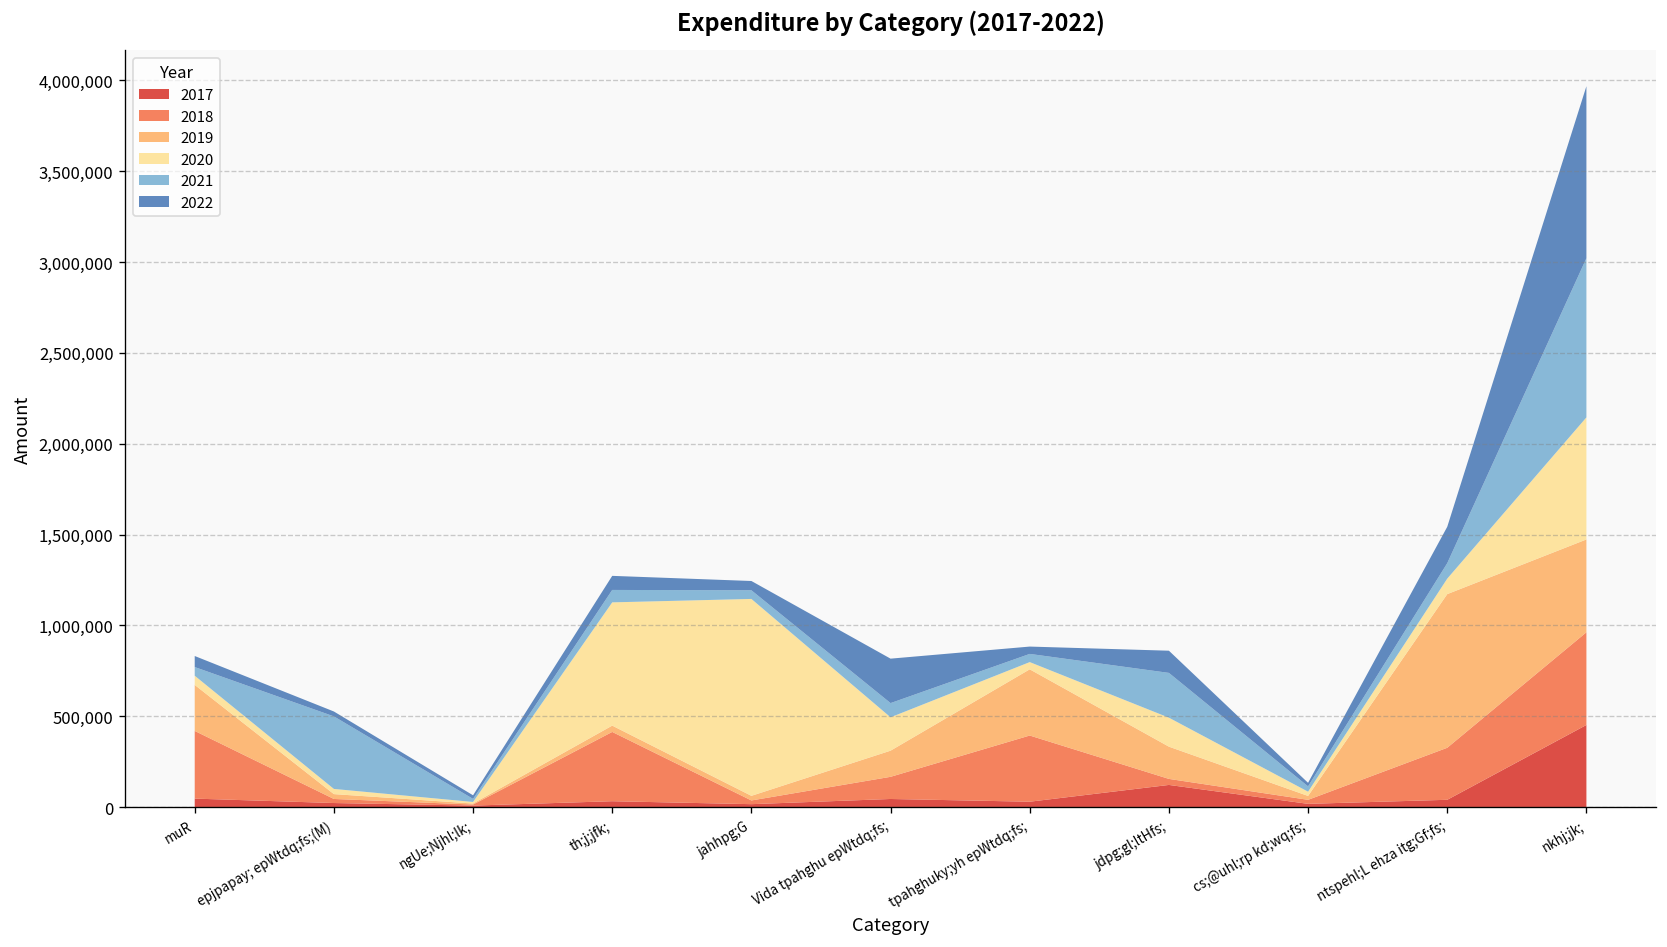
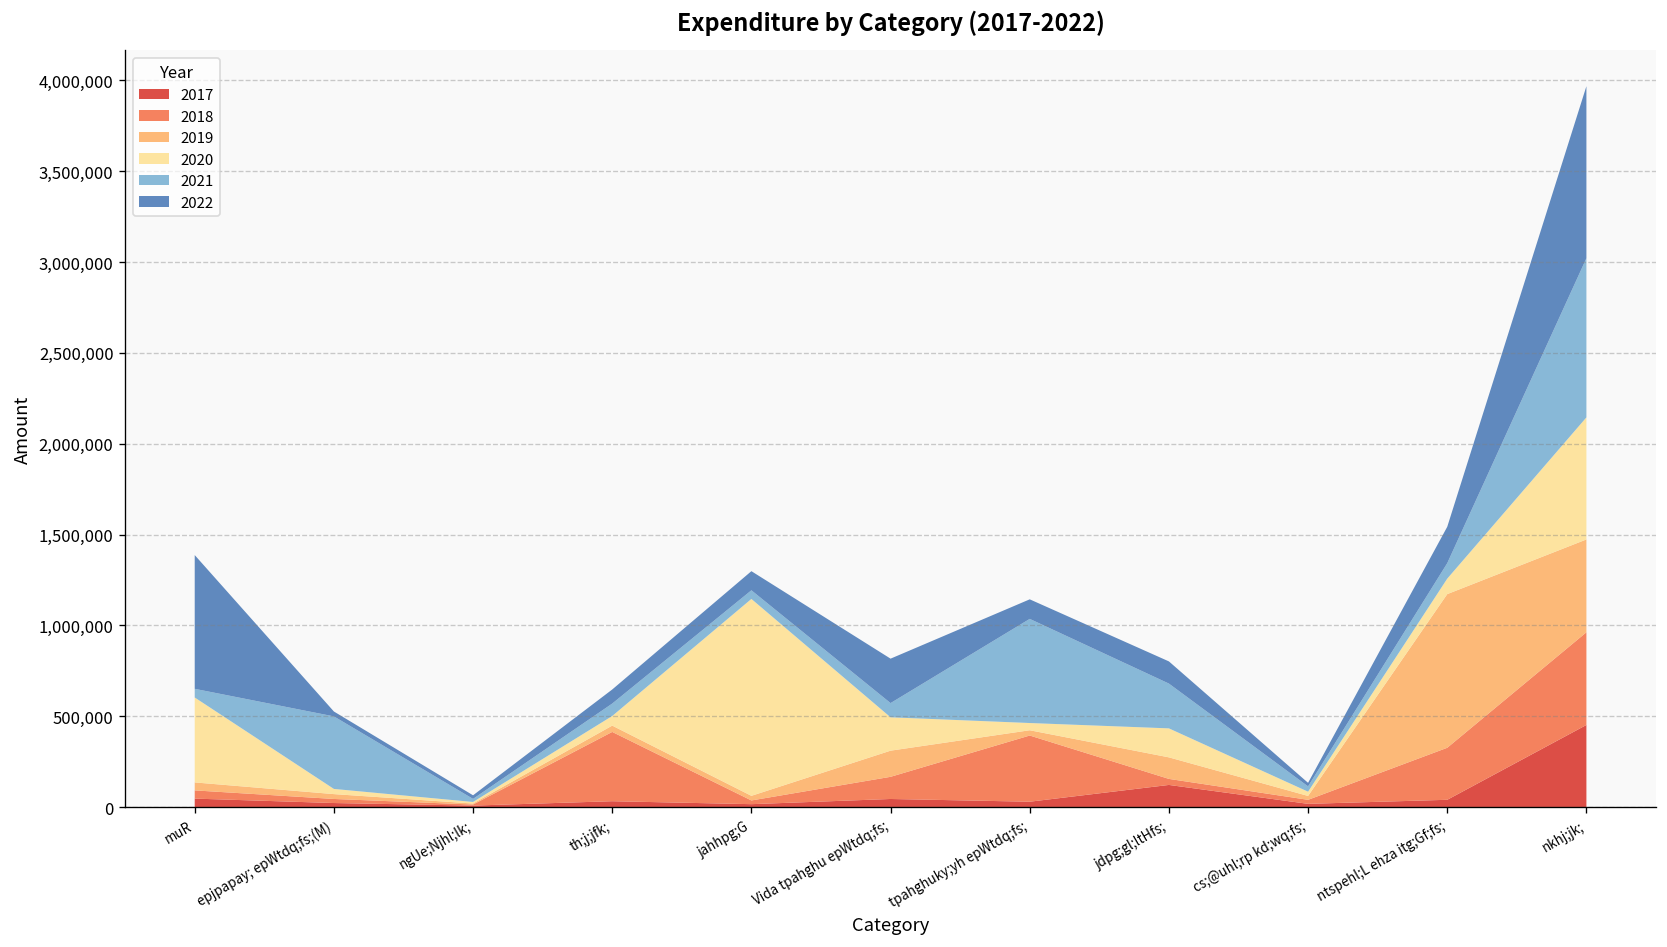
  {
    "2017": {
      "muR": "50,000",
      "epjpapay; epWtdq;fs;(M)": "20,000",
      "th;j;jfk;": "30,000",
      "Vida tpahghu epWtdq;fs;": "40,000",
      "tpahghuky;yh epWtdq;fs;": "30,000",
      "jdpg;gl;ltHfs;": "120,000",
      "cs;@uhl;rp kd;wq;fs;": "20,000",
      "ntspehl;L ehza itg;Gf;fs;": "40,000",
      "nkhj;jk;": "450,000"
    },
    "2018": {
-     "muR": "370,000",
+     "muR": "50,000",
      "epjpapay; epWtdq;fs;(M)": "20,000",
      "th;j;jfk;": "380,000",
      "jahhpg;G": "20,000",
      "Vida tpahghu epWtdq;fs;": "120,000",
      "tpahghuky;yh epWtdq;fs;": "360,000",
      "jdpg;gl;ltHfs;": "30,000",
      "cs;@uhl;rp kd;wq;fs;": "20,000",
      "ntspehl;L ehza itg;Gf;fs;": "290,000",
      "nkhj;jk;": "510,000"
    },
    "2019": {
-     "muR": "250,000",
+     "muR": "40,000",
      "epjpapay; epWtdq;fs;(M)": "30,000",
      "th;j;jfk;": "30,000",
      "jahhpg;G": "30,000",
      "Vida tpahghu epWtdq;fs;": "140,000",
-     "tpahghuky;yh epWtdq;fs;": "360,000",
-     "jdpg;gl;ltHfs;": "180,000",
+     "tpahghuky;yh epWtdq;fs;": "30,000",
+     "jdpg;gl;ltHfs;": "120,000",
      "cs;@uhl;rp kd;wq;fs;": "20,000",
      "ntspehl;L ehza itg;Gf;fs;": "850,000",
      "nkhj;jk;": "510,000"
    },
    "2020": {
-     "muR": "50,000",
+     "muR": "470,000",
      "epjpapay; epWtdq;fs;(M)": "30,000",
-     "th;j;jfk;": "680,000",
+     "th;j;jfk;": "50,000",
      "jahhpg;G": "1,080,000",
      "Vida tpahghu epWtdq;fs;": "180,000",
      "tpahghuky;yh epWtdq;fs;": "40,000",
      "jdpg;gl;ltHfs;": "160,000",
      "cs;@uhl;rp kd;wq;fs;": "20,000",
      "ntspehl;L ehza itg;Gf;fs;": "90,000",
      "nkhj;jk;": "670,000"
    },
    "2021": {
      "muR": "50,000",
      "epjpapay; epWtdq;fs;(M)": "400,000",
      "th;j;jfk;": "70,000",
      "jahhpg;G": "50,000",
      "Vida tpahghu epWtdq;fs;": "80,000",
-     "tpahghuky;yh epWtdq;fs;": "50,000",
+     "tpahghuky;yh epWtdq;fs;": "570,000",
      "jdpg;gl;ltHfs;": "250,000",
      "cs;@uhl;rp kd;wq;fs;": "30,000",
      "ntspehl;L ehza itg;Gf;fs;": "90,000",
      "nkhj;jk;": "880,000"
    },
    "2022": {
-     "muR": "60,000",
+     "muR": "740,000",
      "epjpapay; epWtdq;fs;(M)": "30,000",
      "ngUe;Njhl;lk;": "20,000",
      "th;j;jfk;": "80,000",
-     "jahhpg;G": "50,000",
+     "jahhpg;G": "110,000",
      "Vida tpahghu epWtdq;fs;": "240,000",
-     "tpahghuky;yh epWtdq;fs;": "40,000",
+     "tpahghuky;yh epWtdq;fs;": "110,000",
      "jdpg;gl;ltHfs;": "120,000",
      "cs;@uhl;rp kd;wq;fs;": "20,000",
      "ntspehl;L ehza itg;Gf;fs;": "200,000",
      "nkhj;jk;": "950,000"
    }
  }
